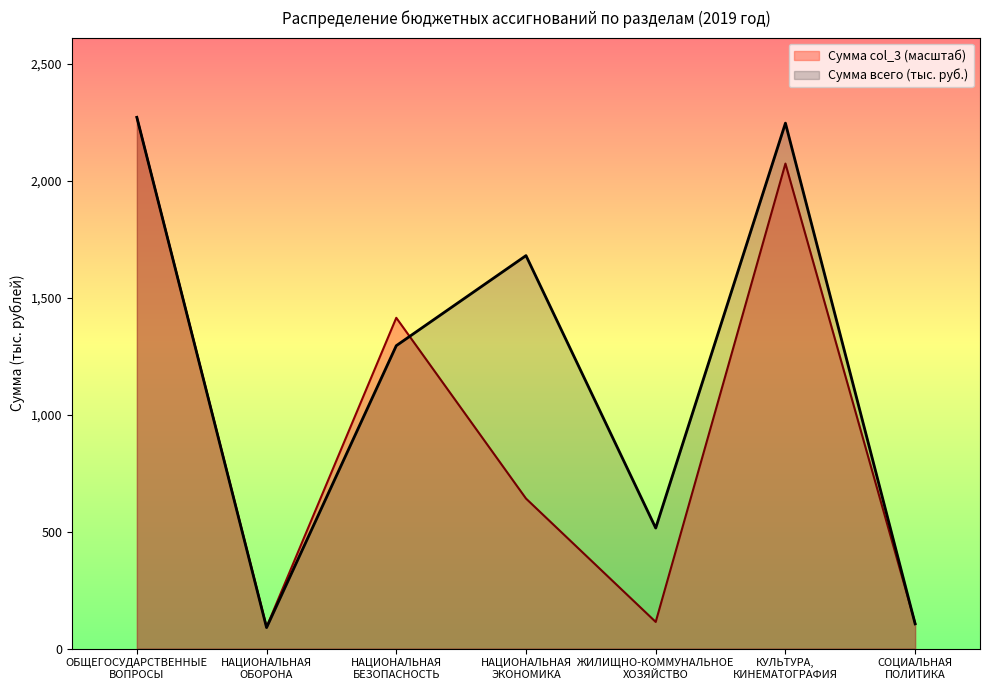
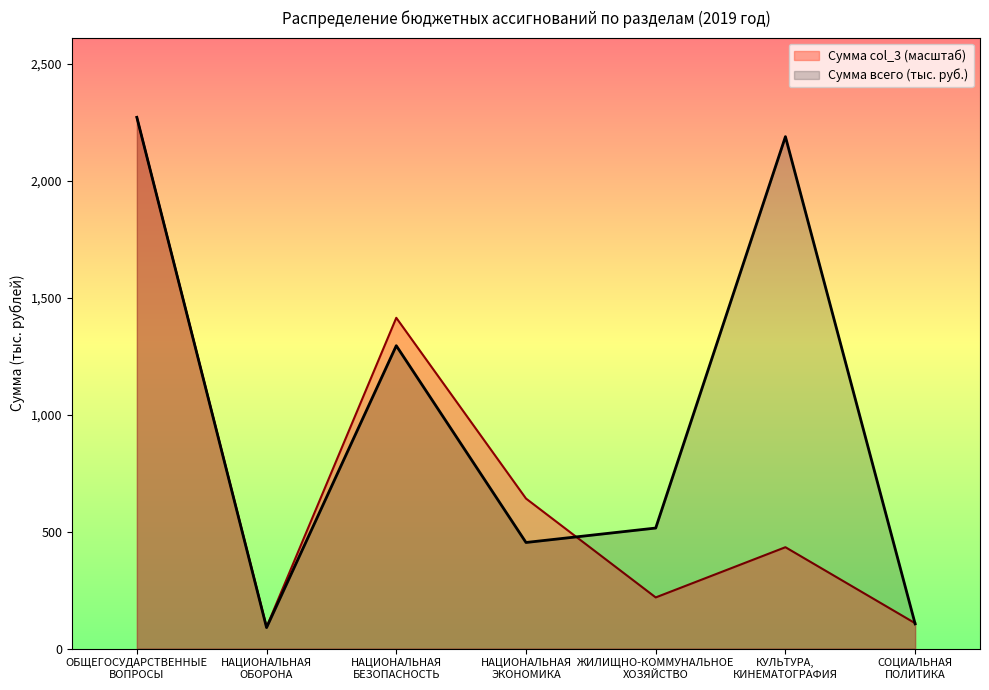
  {
    "Сумма col_3 (масштаб)": {
      "НАЦИОНАЛЬНАЯ БЕЗОПАСНОСТЬ": "1,410",
      "НАЦИОНАЛЬНАЯ ЭКОНОМИКА": "640",
-     "ЖИЛИЩНО-КОММУНАЛЬНОЕ ХОЗЯЙСТВО": "110",
-     "КУЛЬТУРА, КИНЕМАТОГРАФИЯ": "2,070"
+     "ЖИЛИЩНО-КОММУНАЛЬНОЕ ХОЗЯЙСТВО": "220",
+     "КУЛЬТУРА, КИНЕМАТОГРАФИЯ": "430"
    },
    "Сумма всего (тыс. руб.)": {
      "НАЦИОНАЛЬНАЯ БЕЗОПАСНОСТЬ": "1,300",
-     "НАЦИОНАЛЬНАЯ ЭКОНОМИКА": "1,680",
+     "НАЦИОНАЛЬНАЯ ЭКОНОМИКА": "450",
      "ЖИЛИЩНО-КОММУНАЛЬНОЕ ХОЗЯЙСТВО": "520",
-     "КУЛЬТУРА, КИНЕМАТОГРАФИЯ": "2,250"
+     "КУЛЬТУРА, КИНЕМАТОГРАФИЯ": "2,190"
    }
  }
